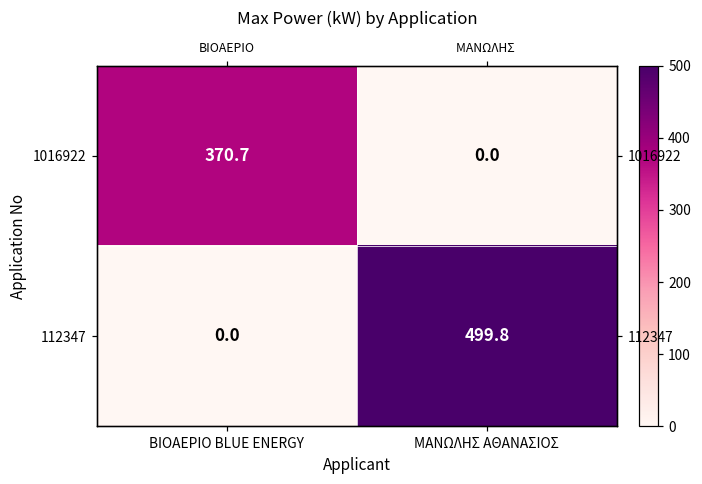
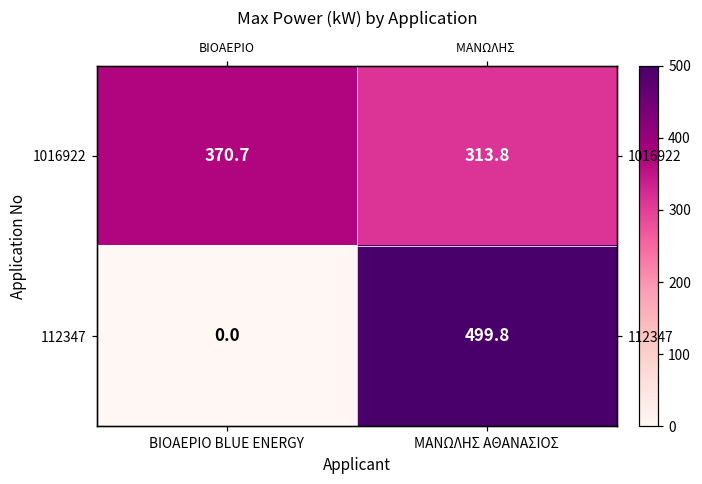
  {
    "1016922": {
      "ΒΙΟΑΕΡΙΟ BLUE ENERGY": 370.7,
-     "ΜΑΝΩΛΗΣ ΑΘΑΝΑΣΙΟΣ": 0.0
+     "ΜΑΝΩΛΗΣ ΑΘΑΝΑΣΙΟΣ": 313.8
    },
    "112347": {
      "ΒΙΟΑΕΡΙΟ BLUE ENERGY": 0.0,
      "ΜΑΝΩΛΗΣ ΑΘΑΝΑΣΙΟΣ": 499.8
    }
  }
